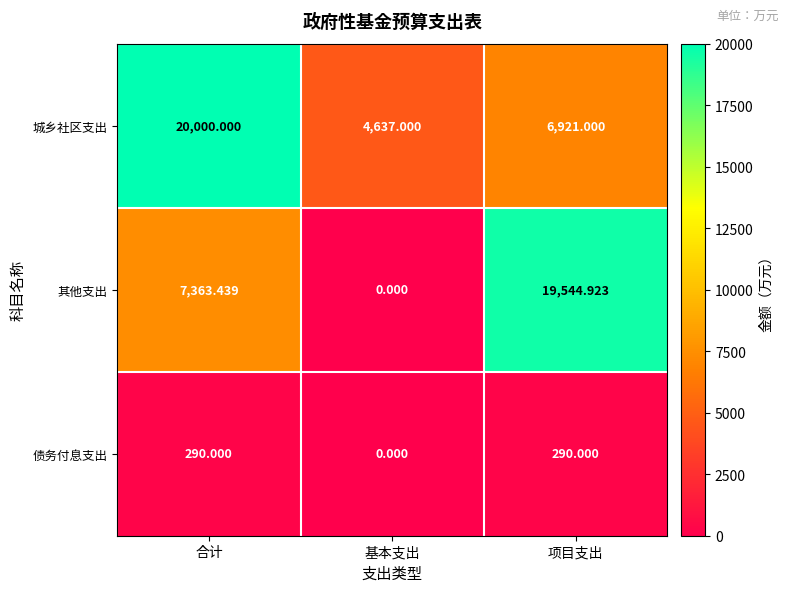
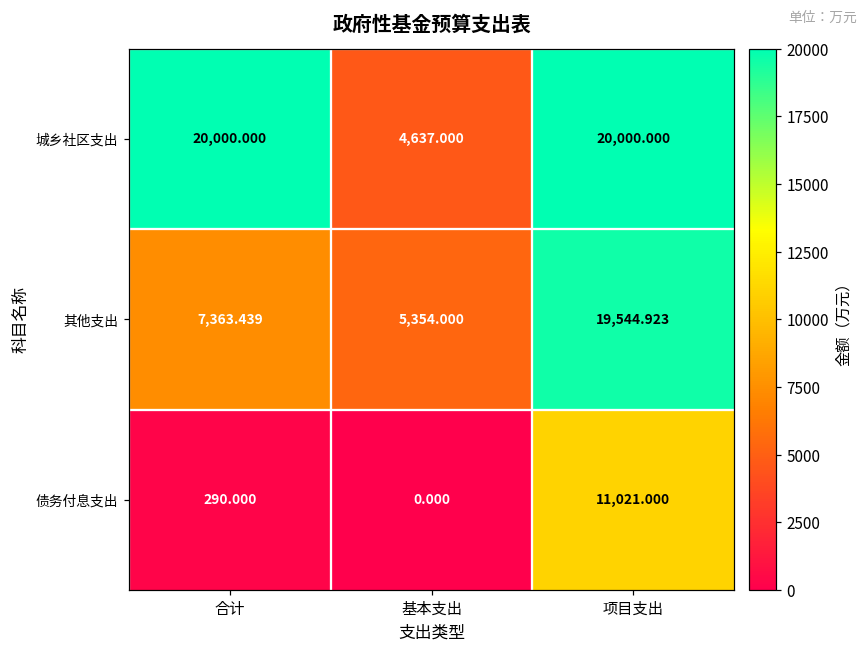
  {
    "城乡社区支出": {
      "合计": "20,000.000",
      "基本支出": "4,637.000",
-     "项目支出": "6,921.000"
+     "项目支出": "20,000.000"
    },
    "其他支出": {
      "合计": "7,363.439",
-     "基本支出": "0.000",
+     "基本支出": "5,354.000",
      "项目支出": "19,544.923"
    },
    "债务付息支出": {
      "合计": "290.000",
      "基本支出": "0.000",
-     "项目支出": "290.000"
+     "项目支出": "11,021.000"
    }
  }
